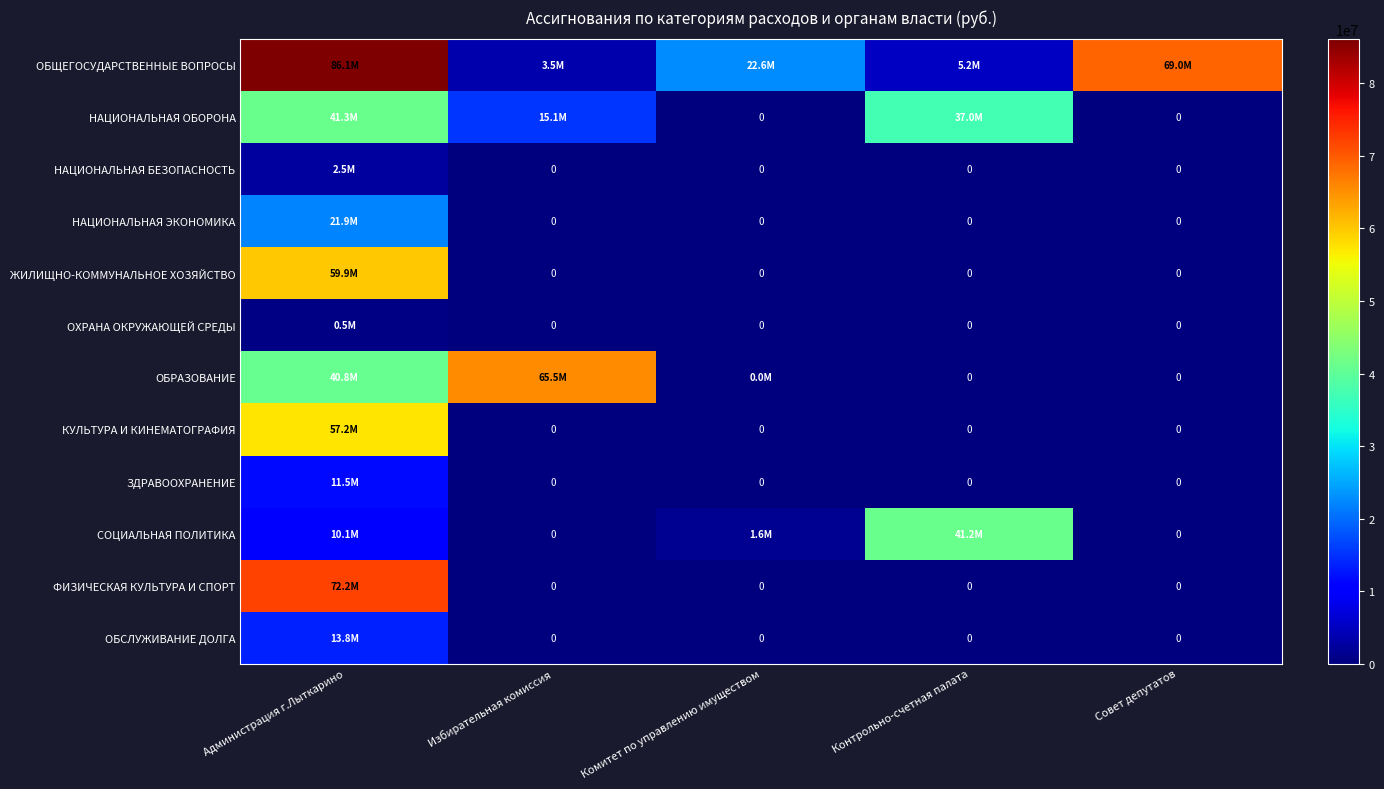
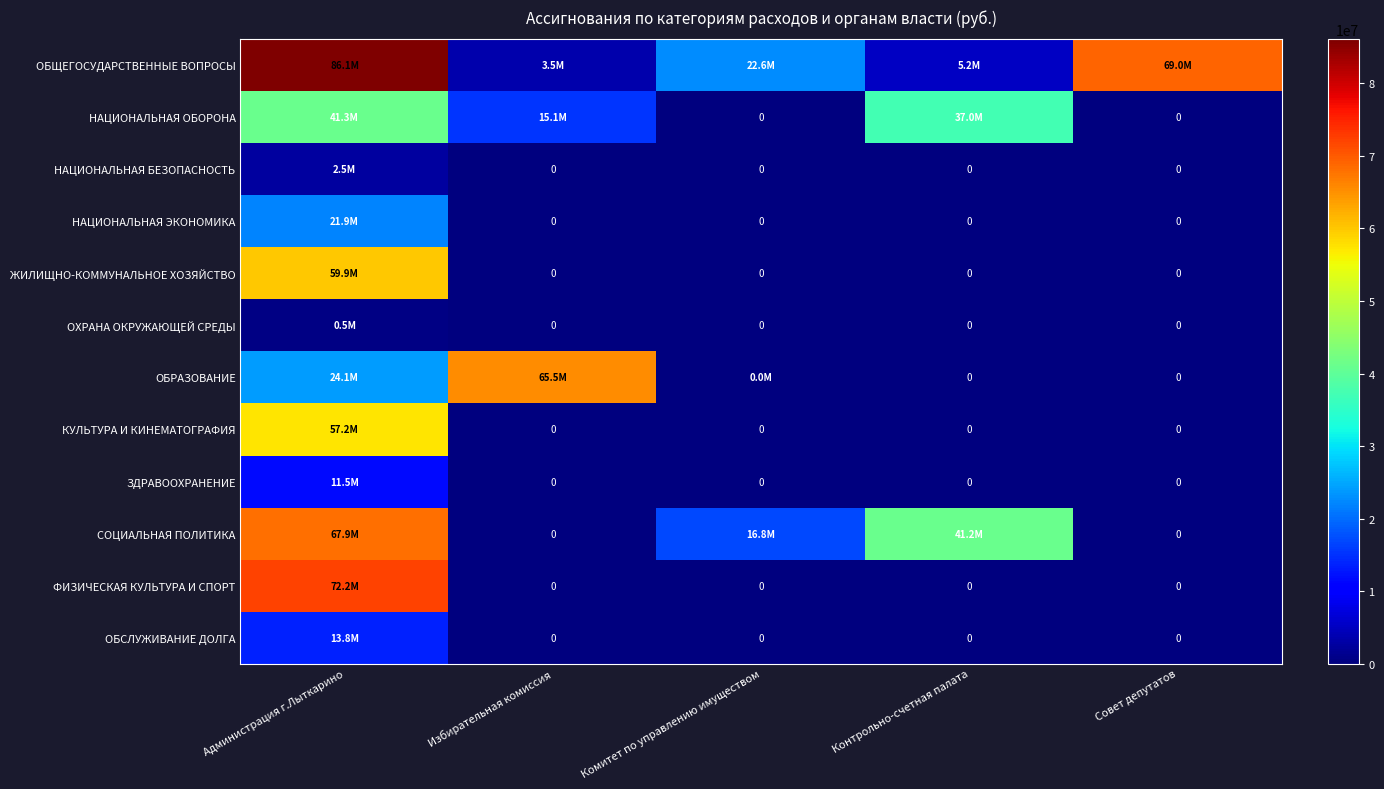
  {
    "ОБЩЕГОСУДАРСТВЕННЫЕ ВОПРОСЫ": {
      "Администрация г.Лыткарино": "86.1M",
      "Избирательная комиссия": "3.5M",
      "Комитет по управлению имуществом": "22.6M",
      "Контрольно-счетная палата": "5.2M",
      "Совет депутатов": "69.0M"
    },
    "НАЦИОНАЛЬНАЯ ОБОРОНА": {
      "Администрация г.Лыткарино": "41.3M",
      "Избирательная комиссия": "15.1M",
      "Комитет по управлению имуществом": "0",
      "Контрольно-счетная палата": "37.0M",
      "Совет депутатов": "0"
    },
    "НАЦИОНАЛЬНАЯ БЕЗОПАСНОСТЬ": {
      "Администрация г.Лыткарино": "2.5M",
      "Избирательная комиссия": "0",
      "Комитет по управлению имуществом": "0",
      "Контрольно-счетная палата": "0",
      "Совет депутатов": "0"
    },
    "НАЦИОНАЛЬНАЯ ЭКОНОМИКА": {
      "Администрация г.Лыткарино": "21.9M",
      "Избирательная комиссия": "0",
      "Комитет по управлению имуществом": "0",
      "Контрольно-счетная палата": "0",
      "Совет депутатов": "0"
    },
    "ЖИЛИЩНО-КОММУНАЛЬНОЕ ХОЗЯЙСТВО": {
      "Администрация г.Лыткарино": "59.9M",
      "Избирательная комиссия": "0",
      "Комитет по управлению имуществом": "0",
      "Контрольно-счетная палата": "0",
      "Совет депутатов": "0"
    },
    "ОХРАНА ОКРУЖАЮЩЕЙ СРЕДЫ": {
      "Администрация г.Лыткарино": "0.5M",
      "Избирательная комиссия": "0",
      "Комитет по управлению имуществом": "0",
      "Контрольно-счетная палата": "0",
      "Совет депутатов": "0"
    },
    "ОБРАЗОВАНИЕ": {
-     "Администрация г.Лыткарино": "40.8M",
+     "Администрация г.Лыткарино": "24.1M",
      "Избирательная комиссия": "65.5M",
      "Комитет по управлению имуществом": "0.0M",
      "Контрольно-счетная палата": "0",
      "Совет депутатов": "0"
    },
    "КУЛЬТУРА И КИНЕМАТОГРАФИЯ": {
      "Администрация г.Лыткарино": "57.2M",
      "Избирательная комиссия": "0",
      "Комитет по управлению имуществом": "0",
      "Контрольно-счетная палата": "0",
      "Совет депутатов": "0"
    },
    "ЗДРАВООХРАНЕНИЕ": {
      "Администрация г.Лыткарино": "11.5M",
      "Избирательная комиссия": "0",
      "Комитет по управлению имуществом": "0",
      "Контрольно-счетная палата": "0",
      "Совет депутатов": "0"
    },
    "СОЦИАЛЬНАЯ ПОЛИТИКА": {
-     "Администрация г.Лыткарино": "10.1M",
+     "Администрация г.Лыткарино": "67.9M",
      "Избирательная комиссия": "0",
-     "Комитет по управлению имуществом": "1.6M",
+     "Комитет по управлению имуществом": "16.8M",
      "Контрольно-счетная палата": "41.2M",
      "Совет депутатов": "0"
    },
    "ФИЗИЧЕСКАЯ КУЛЬТУРА И СПОРТ": {
      "Администрация г.Лыткарино": "72.2M",
      "Избирательная комиссия": "0",
      "Комитет по управлению имуществом": "0",
      "Контрольно-счетная палата": "0",
      "Совет депутатов": "0"
    },
    "ОБСЛУЖИВАНИЕ ДОЛГА": {
      "Администрация г.Лыткарино": "13.8M",
      "Избирательная комиссия": "0",
      "Комитет по управлению имуществом": "0",
      "Контрольно-счетная палата": "0",
      "Совет депутатов": "0"
    }
  }
